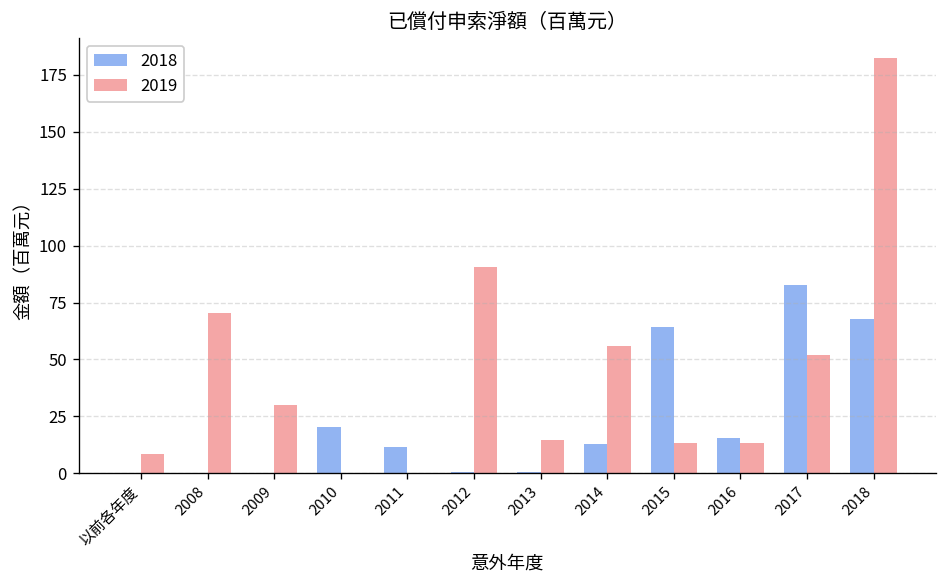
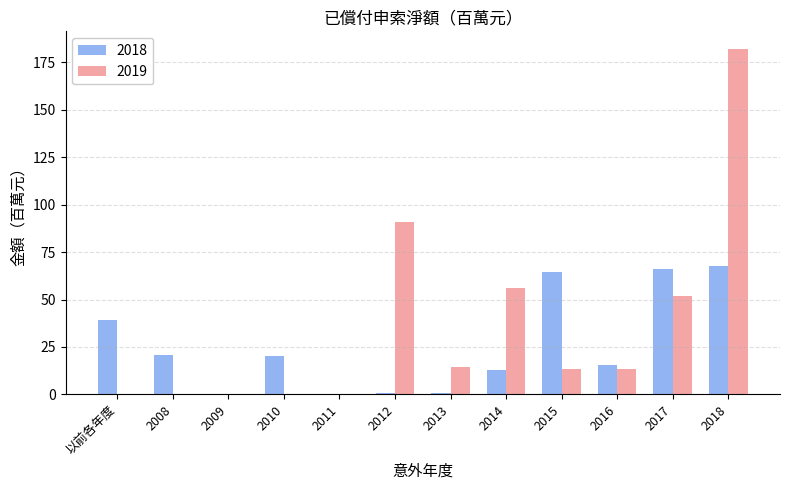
  {
    "2018": {
-     "以前各年度": 0,
-     "2008": 0,
+     "以前各年度": 39,
+     "2008": 21,
      "2009": 0,
      "2010": 20,
-     "2011": 11,
+     "2011": 0,
      "2014": 13,
      "2015": 64,
      "2016": 16,
-     "2017": 83,
+     "2017": 66,
      "2018": 68
    },
    "2019": {
-     "以前各年度": 8,
-     "2008": 70,
-     "2009": 30,
+     "以前各年度": 0,
+     "2008": 0,
+     "2009": 0,
      "2010": 0,
      "2011": 0,
      "2012": 91,
      "2013": 15,
      "2014": 56,
      "2015": 13,
      "2016": 13,
      "2017": 52,
      "2018": 182
    }
  }
